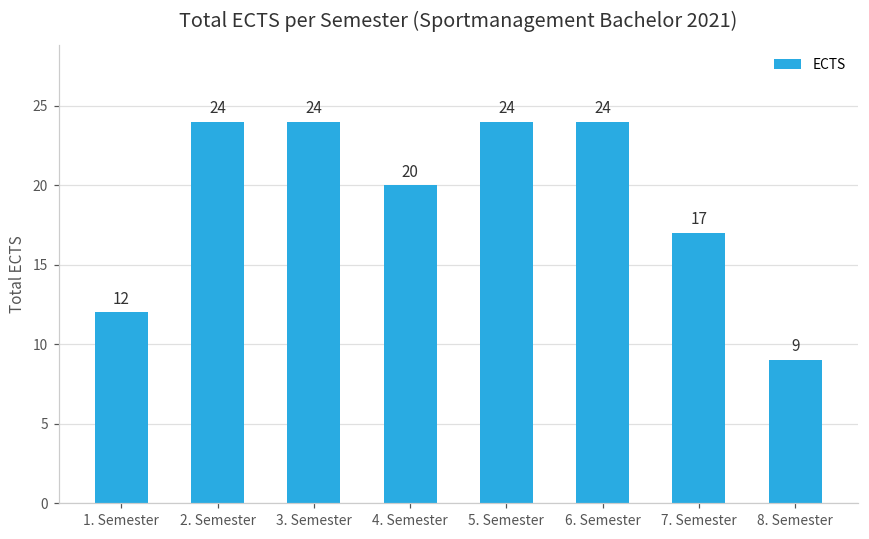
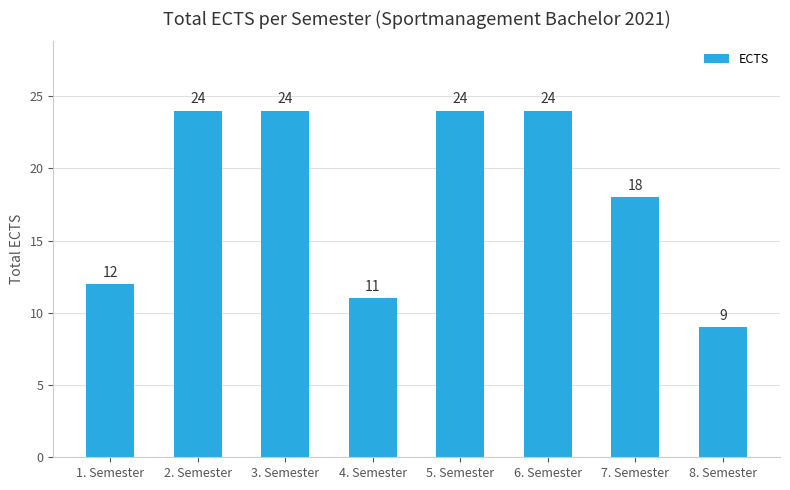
  {
    "1. Semester": 12,
    "2. Semester": 24,
    "3. Semester": 24,
-   "4. Semester": 20,
+   "4. Semester": 11,
    "5. Semester": 24,
    "6. Semester": 24,
-   "7. Semester": 17,
+   "7. Semester": 18,
    "8. Semester": 9
  }
